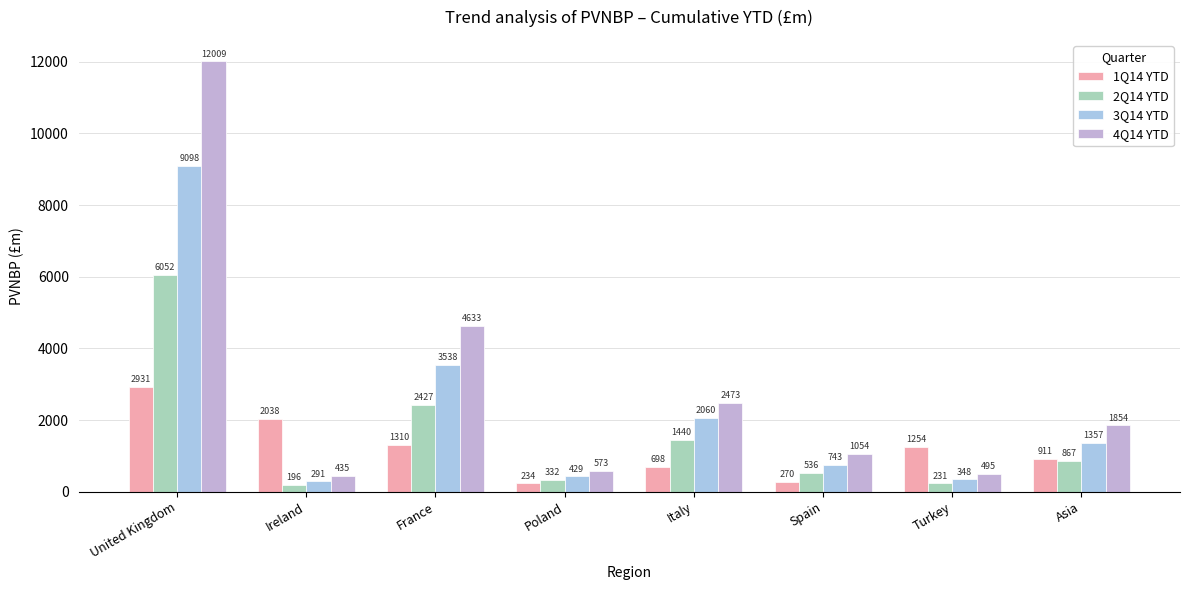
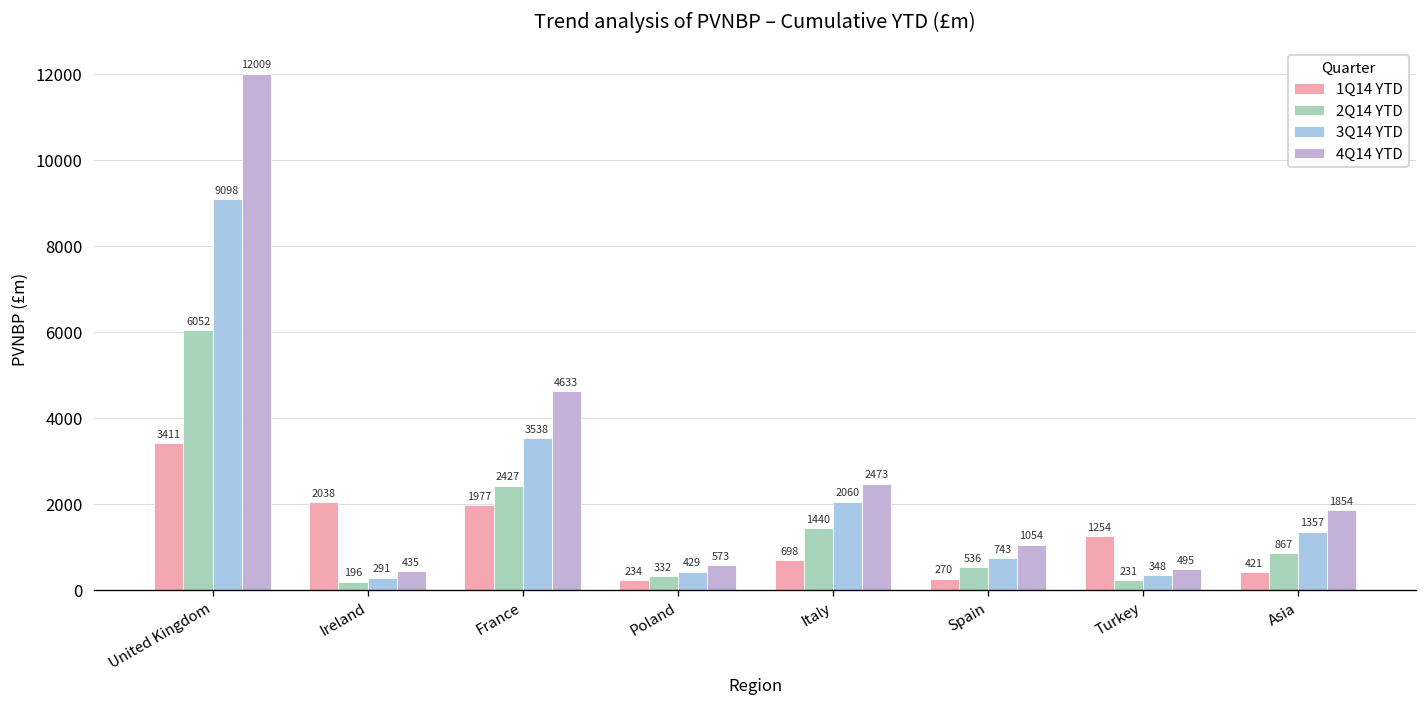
  {
    "1Q14 YTD": {
-     "United Kingdom": 2931,
+     "United Kingdom": 3411,
      "Ireland": 2038,
-     "France": 1310,
+     "France": 1977,
      "Poland": 234,
      "Italy": 698,
      "Spain": 270,
      "Turkey": 1254,
-     "Asia": 911
+     "Asia": 421
    }
  }
